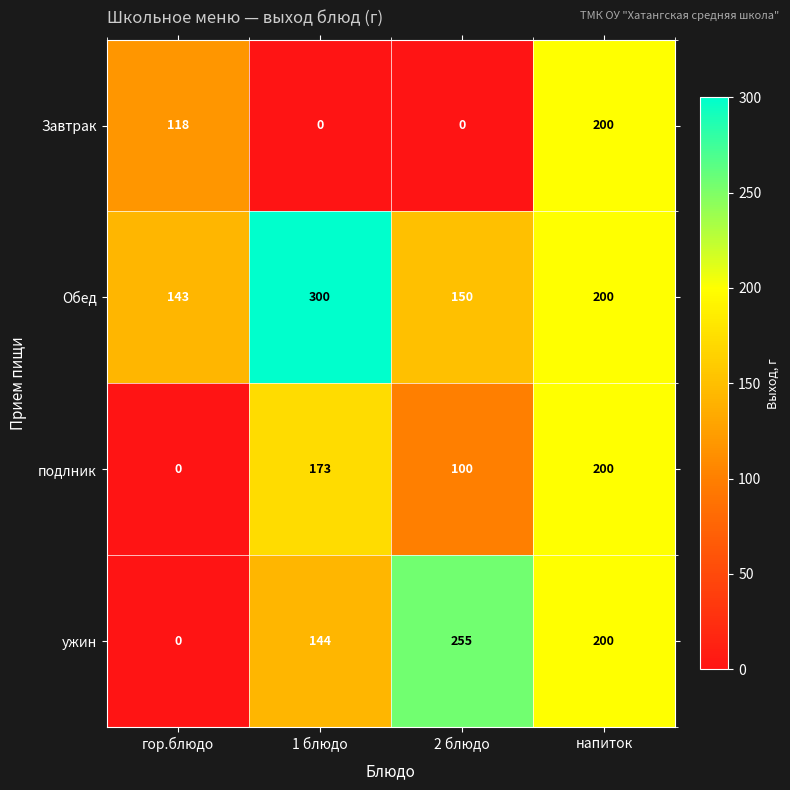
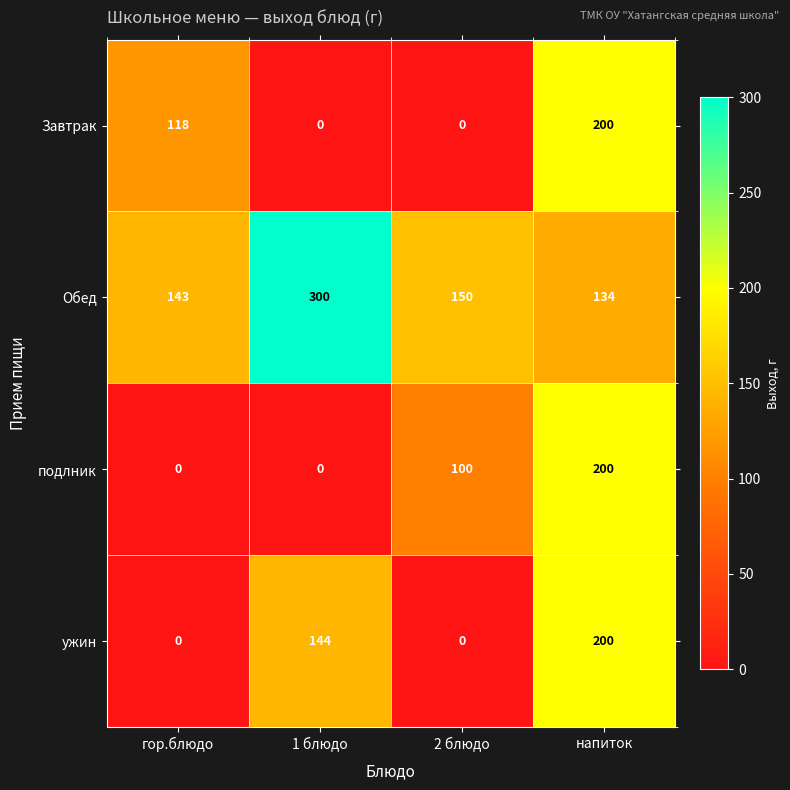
  {
    "Завтрак": {
      "гор.блюдо": 118,
      "1 блюдо": 0,
      "2 блюдо": 0,
      "напиток": 200
    },
    "Обед": {
      "гор.блюдо": 143,
      "1 блюдо": 300,
      "2 блюдо": 150,
-     "напиток": 200
+     "напиток": 134
    },
    "подлник": {
      "гор.блюдо": 0,
-     "1 блюдо": 173,
+     "1 блюдо": 0,
      "2 блюдо": 100,
      "напиток": 200
    },
    "ужин": {
      "гор.блюдо": 0,
      "1 блюдо": 144,
-     "2 блюдо": 255,
+     "2 блюдо": 0,
      "напиток": 200
    }
  }
